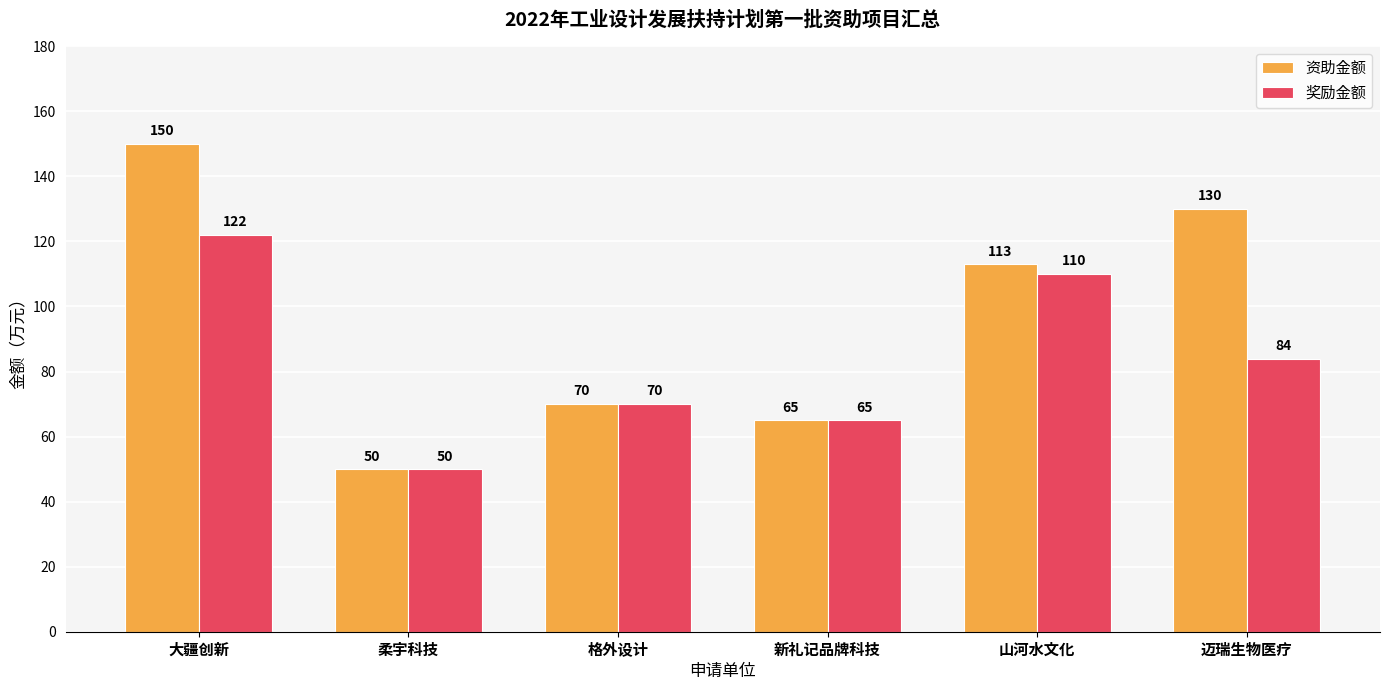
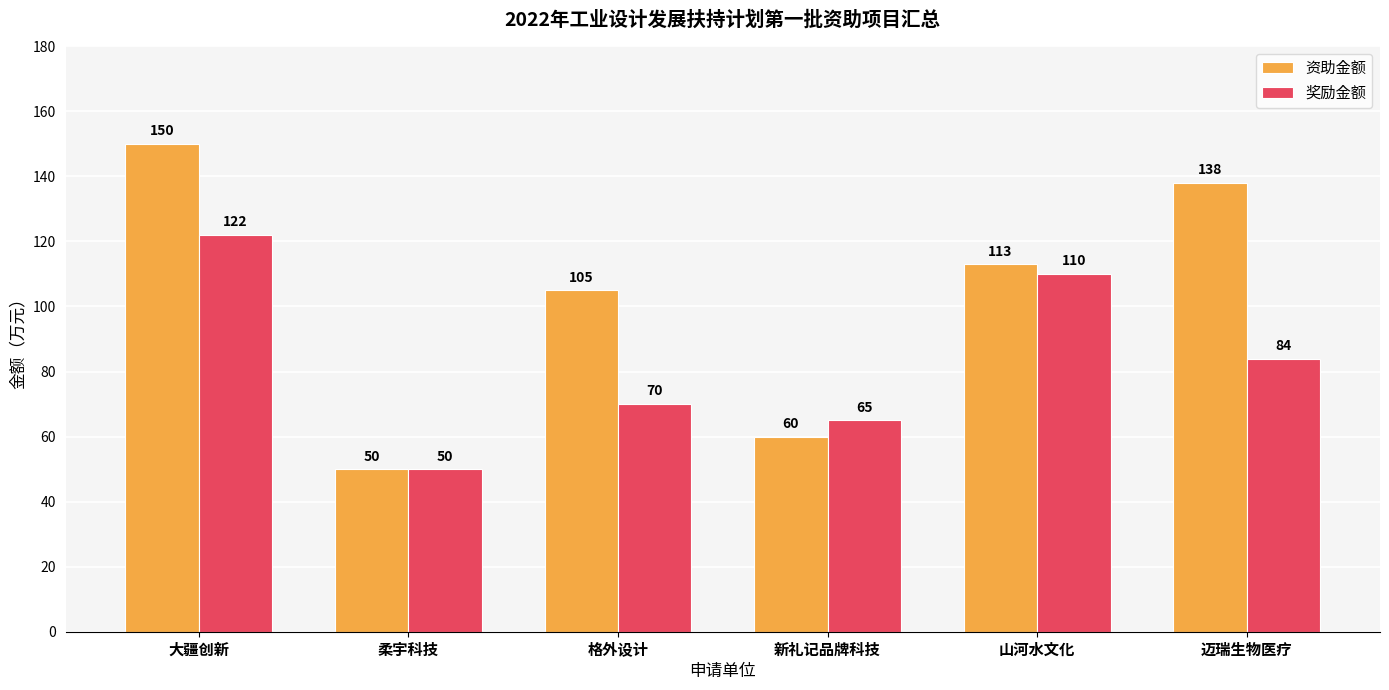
  {
    "资助金额": {
      "大疆创新": 150,
      "柔宇科技": 50,
-     "格外设计": 70,
-     "新礼记品牌科技": 65,
+     "格外设计": 105,
+     "新礼记品牌科技": 60,
      "山河水文化": 113,
-     "迈瑞生物医疗": 130
+     "迈瑞生物医疗": 138
    },
    "奖励金额": {
      "大疆创新": 122,
      "柔宇科技": 50,
      "格外设计": 70,
      "新礼记品牌科技": 65,
      "山河水文化": 110,
      "迈瑞生物医疗": 84
    }
  }
